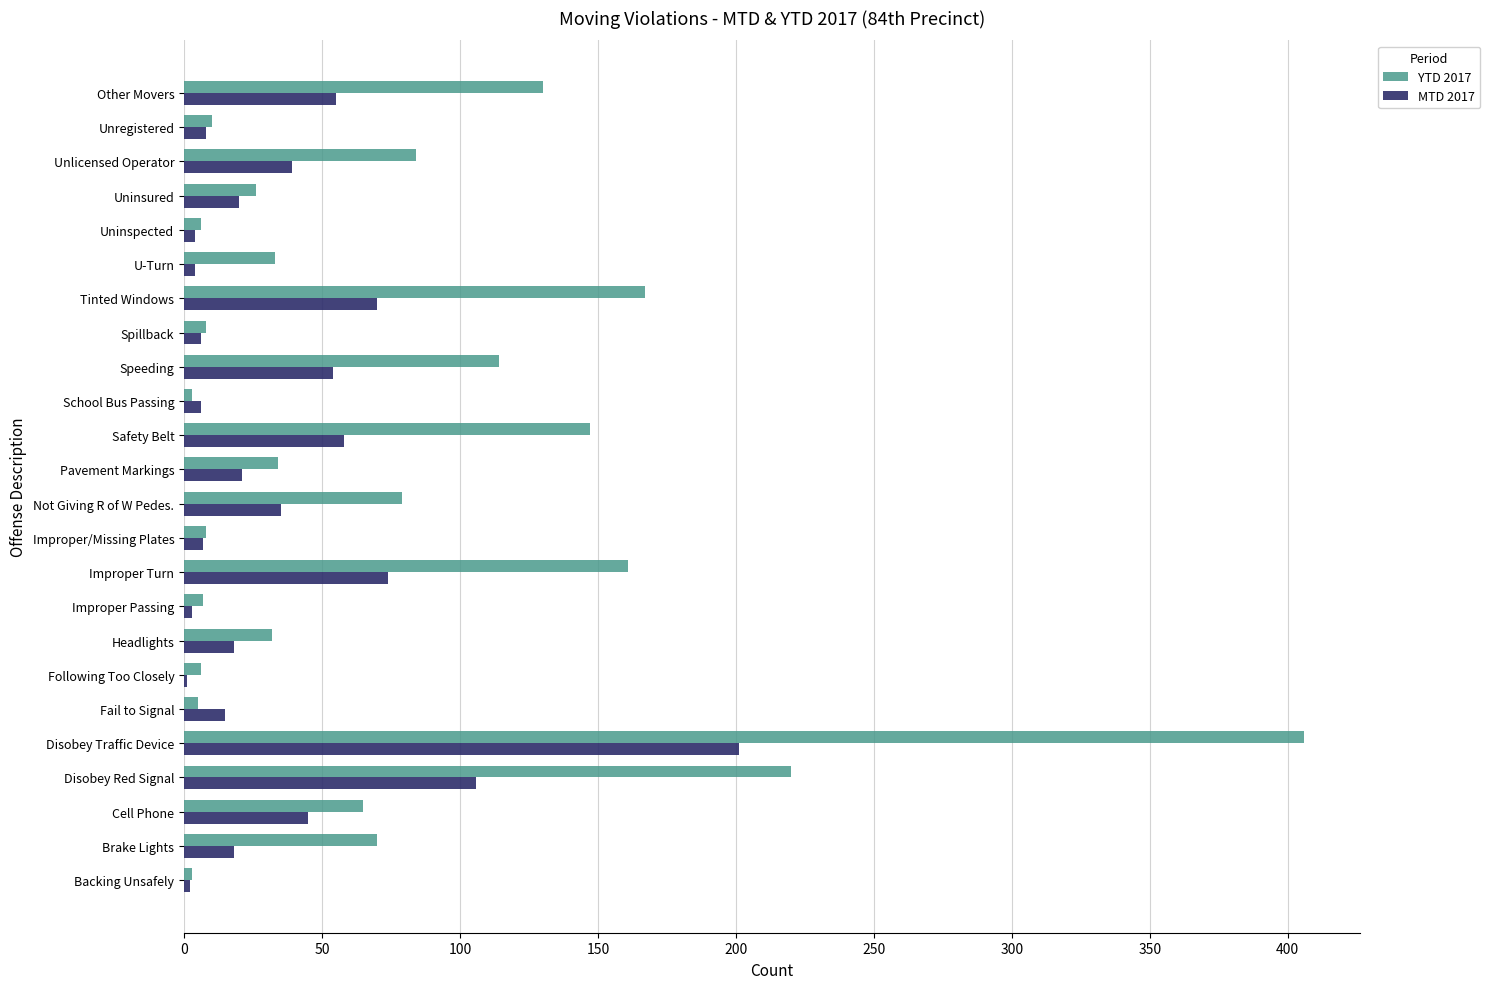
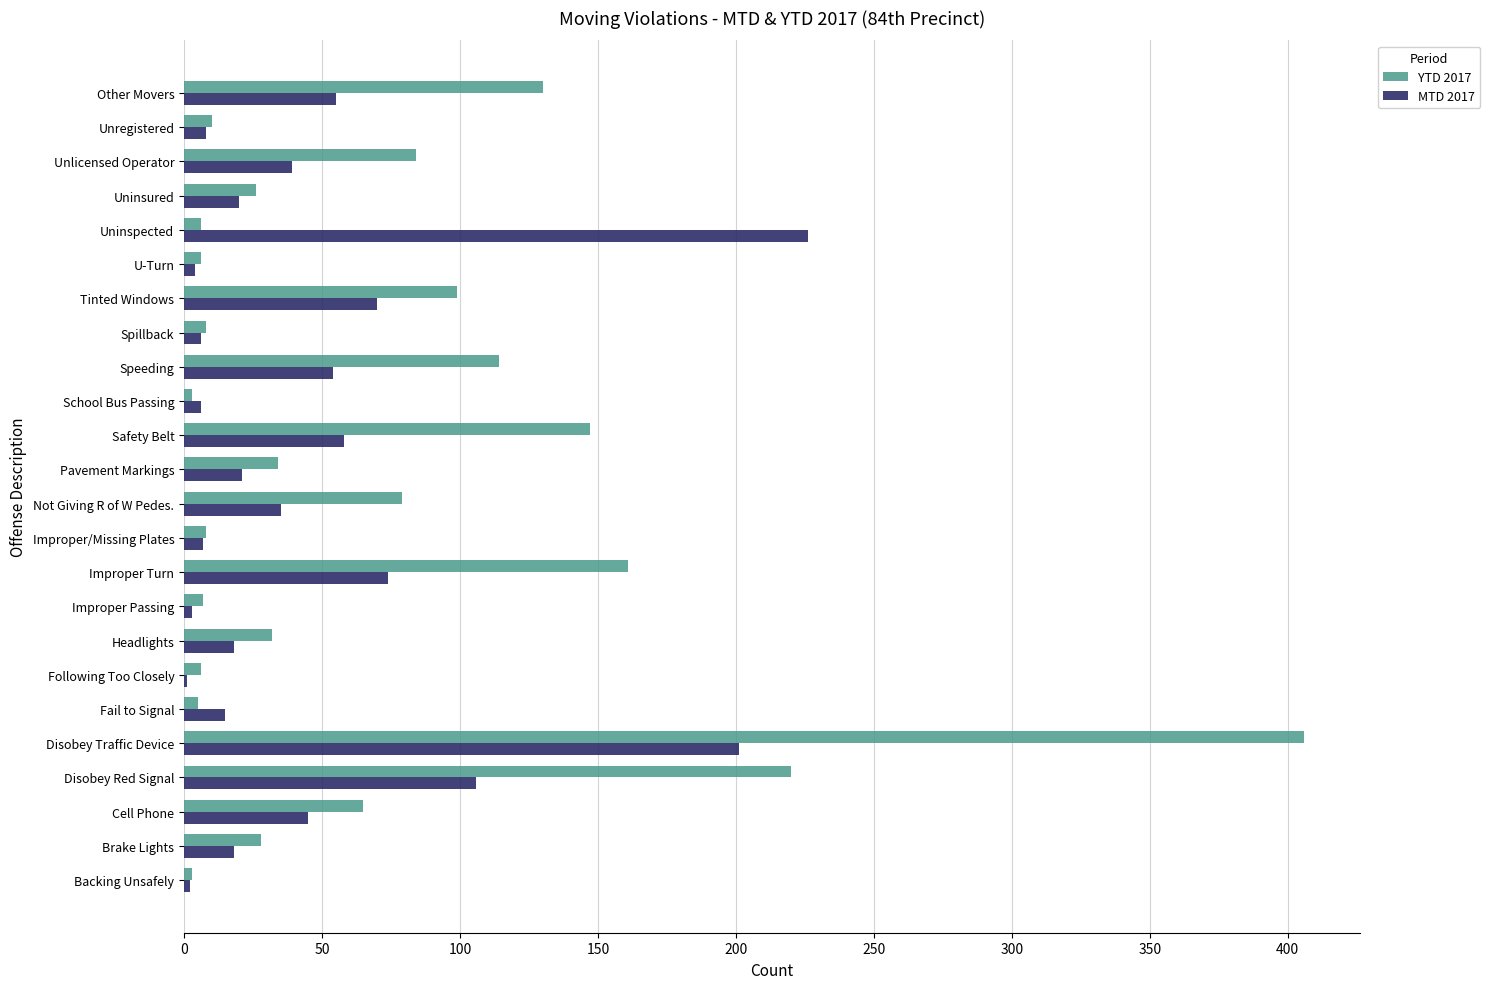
  {
    "YTD 2017": {
      "Other Movers": 130,
      "Unregistered": 10,
      "Unlicensed Operator": 84,
      "Uninsured": 26,
      "Uninspected": 6,
-     "U-Turn": 33,
-     "Tinted Windows": 167,
+     "U-Turn": 6,
+     "Tinted Windows": 99,
      "Spillback": 8,
      "Speeding": 114,
      "School Bus Passing": 3,
      "Safety Belt": 147,
      "Pavement Markings": 34,
      "Not Giving R of W Pedes.": 79,
      "Improper/Missing Plates": 8,
      "Improper Turn": 161,
      "Improper Passing": 7,
      "Headlights": 32,
      "Following Too Closely": 6,
      "Fail to Signal": 5,
      "Disobey Traffic Device": 406,
      "Disobey Red Signal": 220,
      "Cell Phone": 65,
-     "Brake Lights": 70,
+     "Brake Lights": 28,
      "Backing Unsafely": 3
    },
    "MTD 2017": {
      "Other Movers": 55,
      "Unregistered": 8,
      "Unlicensed Operator": 39,
      "Uninsured": 20,
-     "Uninspected": 4,
+     "Uninspected": 226,
      "U-Turn": 4,
      "Tinted Windows": 70,
      "Spillback": 6,
      "Speeding": 54,
      "School Bus Passing": 6,
      "Safety Belt": 58,
      "Pavement Markings": 21,
      "Not Giving R of W Pedes.": 35,
      "Improper/Missing Plates": 7,
      "Improper Turn": 74,
      "Improper Passing": 3,
      "Headlights": 18,
      "Following Too Closely": 1,
      "Fail to Signal": 15,
      "Disobey Traffic Device": 201,
      "Disobey Red Signal": 106,
      "Cell Phone": 45,
      "Brake Lights": 18,
      "Backing Unsafely": 2
    }
  }
